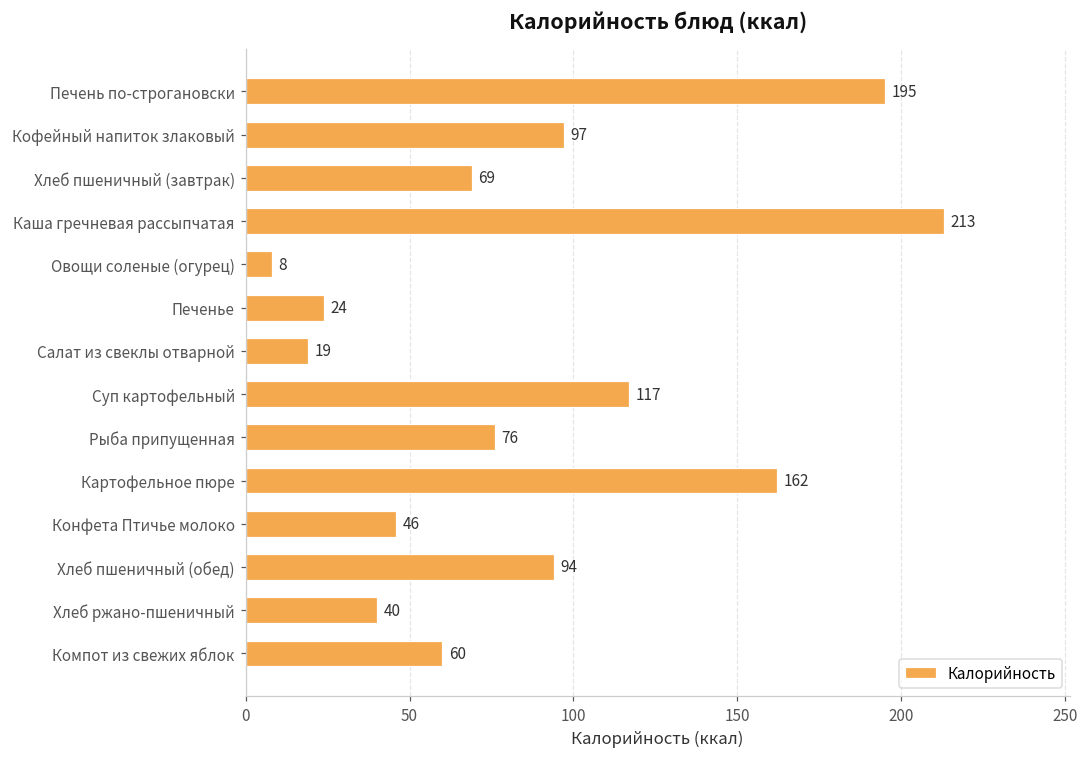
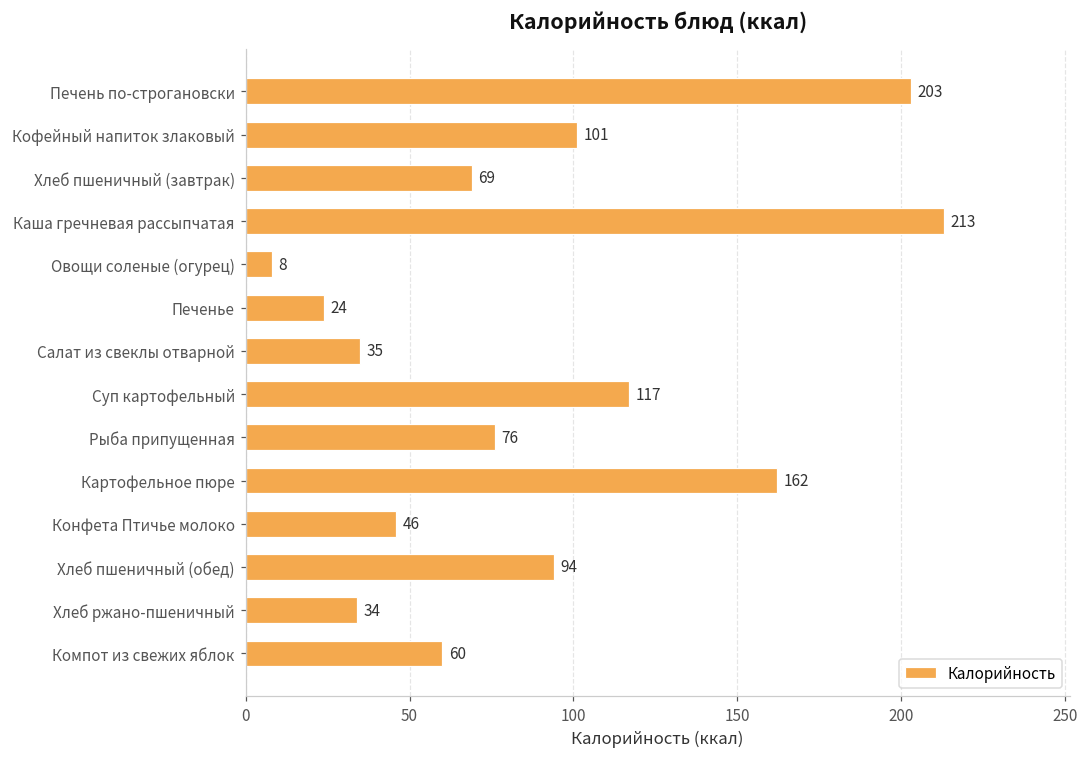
  {
-   "Печень по-строгановски": 195,
-   "Кофейный напиток злаковый": 97,
+   "Печень по-строгановски": 203,
+   "Кофейный напиток злаковый": 101,
    "Хлеб пшеничный (завтрак)": 69,
    "Каша гречневая рассыпчатая": 213,
    "Овощи соленые (огурец)": 8,
    "Печенье": 24,
-   "Салат из свеклы отварной": 19,
+   "Салат из свеклы отварной": 35,
    "Суп картофельный": 117,
    "Рыба припущенная": 76,
    "Картофельное пюре": 162,
    "Конфета Птичье молоко": 46,
    "Хлеб пшеничный (обед)": 94,
-   "Хлеб ржано-пшеничный": 40,
+   "Хлеб ржано-пшеничный": 34,
    "Компот из свежих яблок": 60
  }
